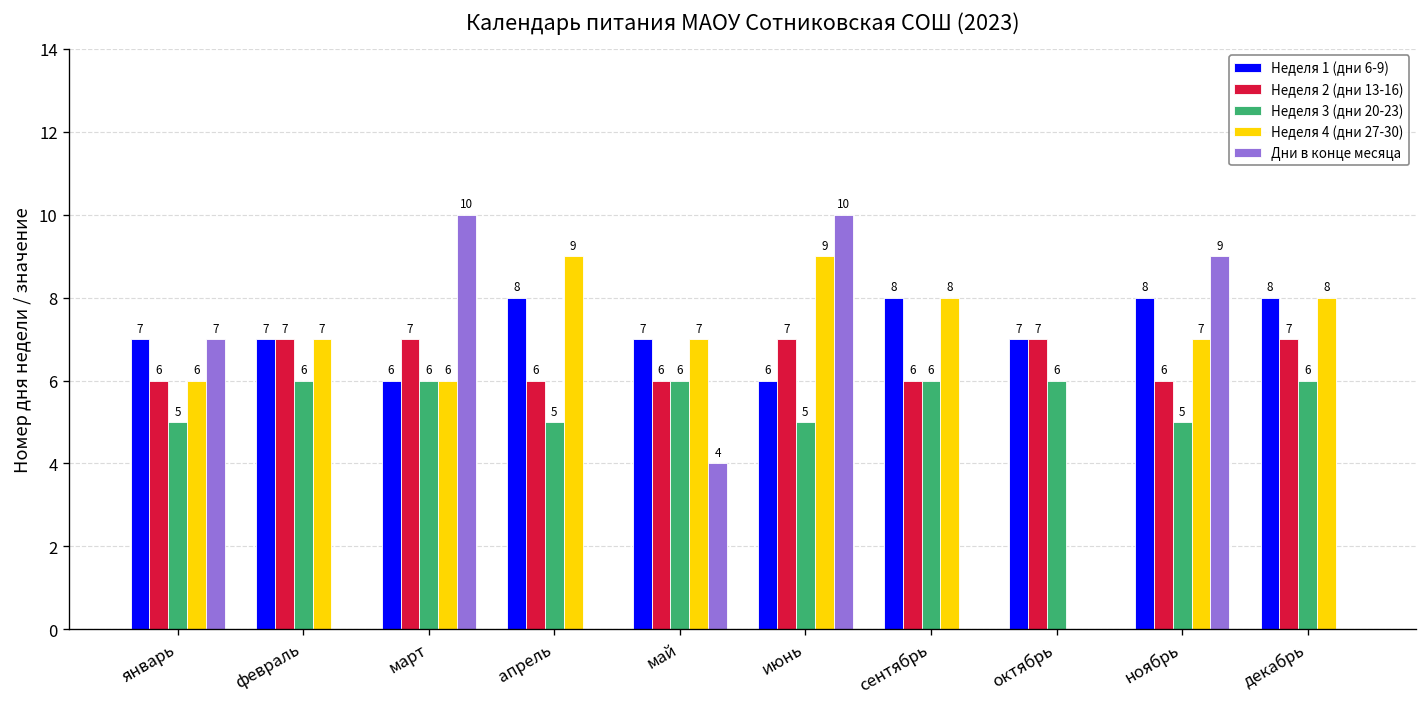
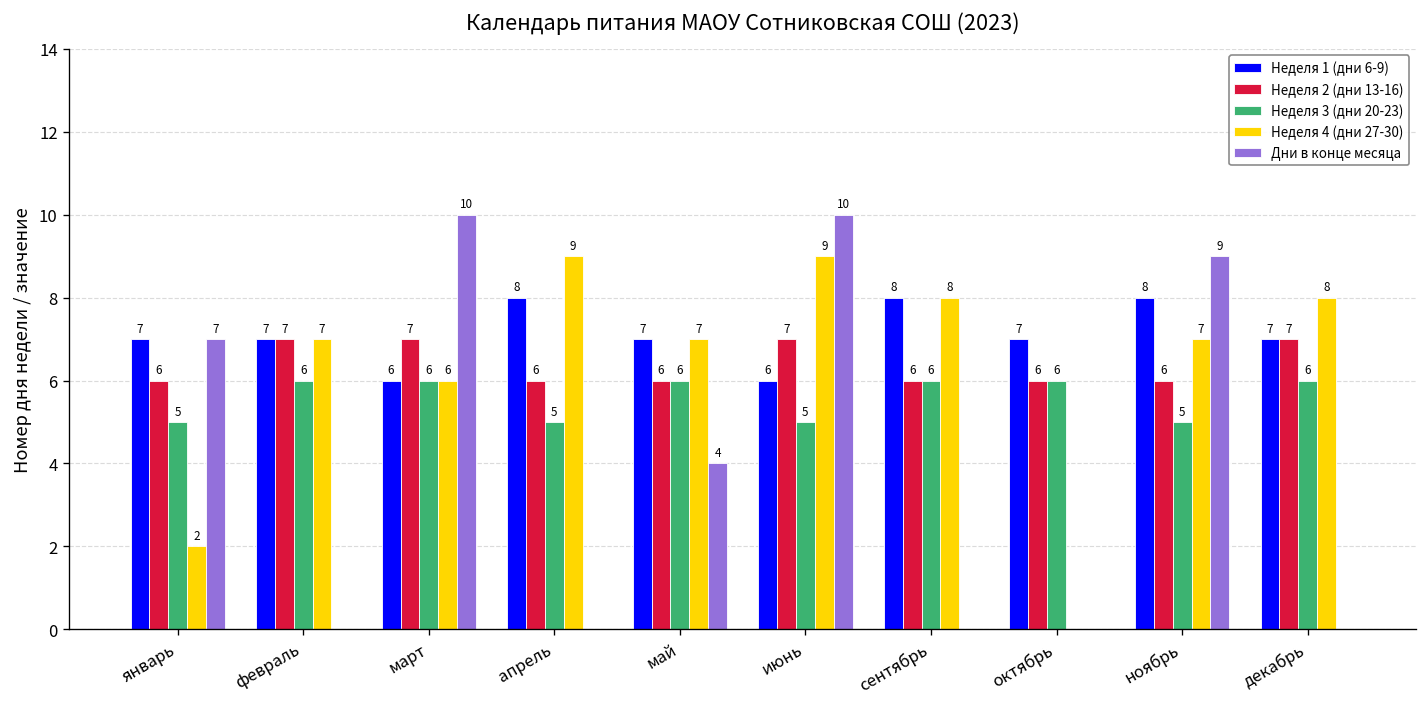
  {
    "Неделя 1 (дни 6-9)": {
      "январь": 7,
      "февраль": 7,
      "март": 6,
      "апрель": 8,
      "май": 7,
      "июнь": 6,
      "сентябрь": 8,
      "октябрь": 7,
      "ноябрь": 8,
-     "декабрь": 8
+     "декабрь": 7
    },
    "Неделя 2 (дни 13-16)": {
      "январь": 6,
      "февраль": 7,
      "март": 7,
      "апрель": 6,
      "май": 6,
      "июнь": 7,
      "сентябрь": 6,
-     "октябрь": 7,
+     "октябрь": 6,
      "ноябрь": 6,
      "декабрь": 7
    },
    "Неделя 3 (дни 20-23)": {
      "январь": 5,
      "февраль": 6,
      "март": 6,
      "апрель": 5,
      "май": 6,
      "июнь": 5,
      "сентябрь": 6,
      "октябрь": 6,
      "ноябрь": 5,
      "декабрь": 6
    },
    "Неделя 4 (дни 27-30)": {
-     "январь": 6,
+     "январь": 2,
      "февраль": 7,
      "март": 6,
      "апрель": 9,
      "май": 7,
      "июнь": 9,
      "сентябрь": 8,
      "ноябрь": 7,
      "декабрь": 8
    },
    "Дни в конце месяца": {
      "январь": 7,
      "март": 10,
      "май": 4,
      "июнь": 10,
      "ноябрь": 9
    }
  }
